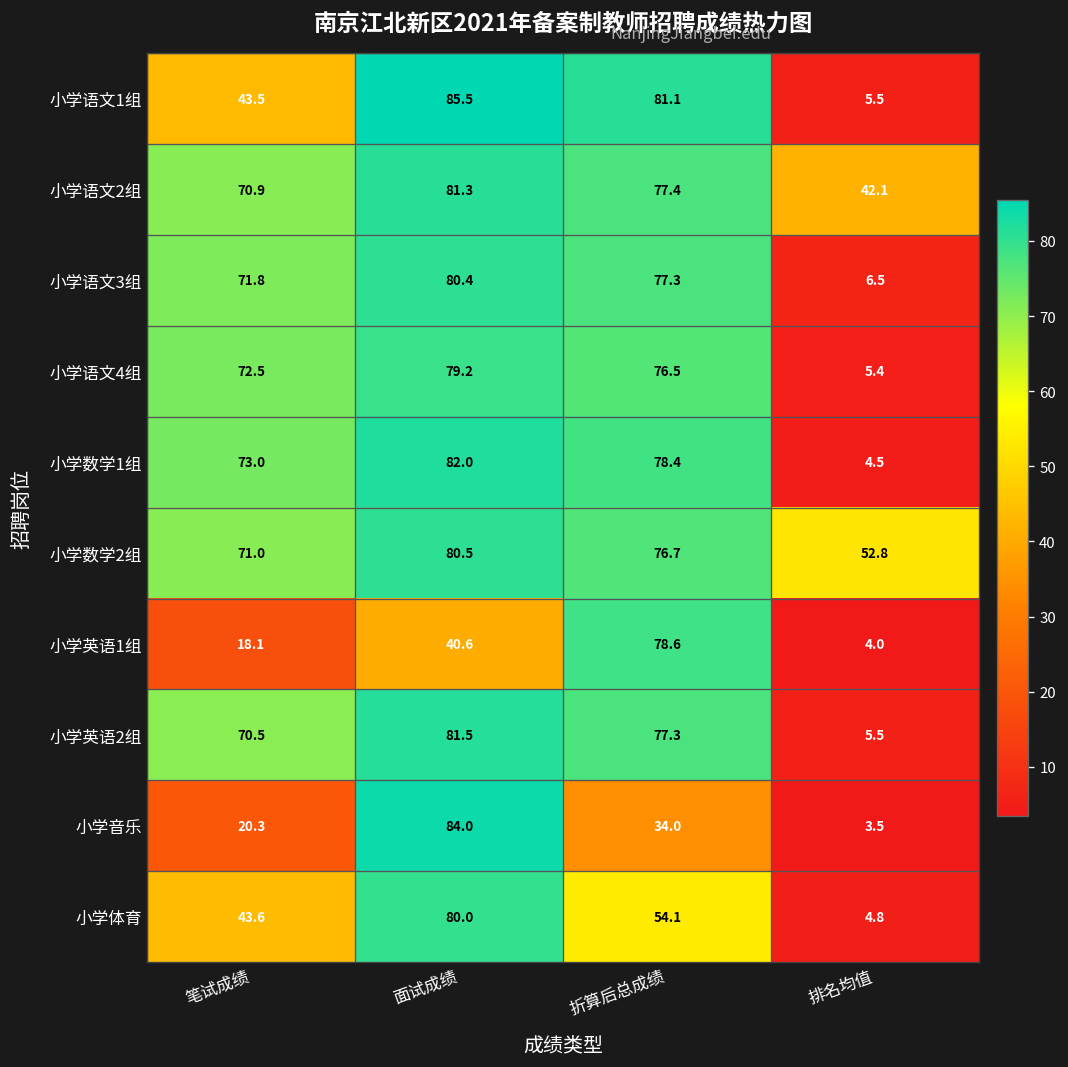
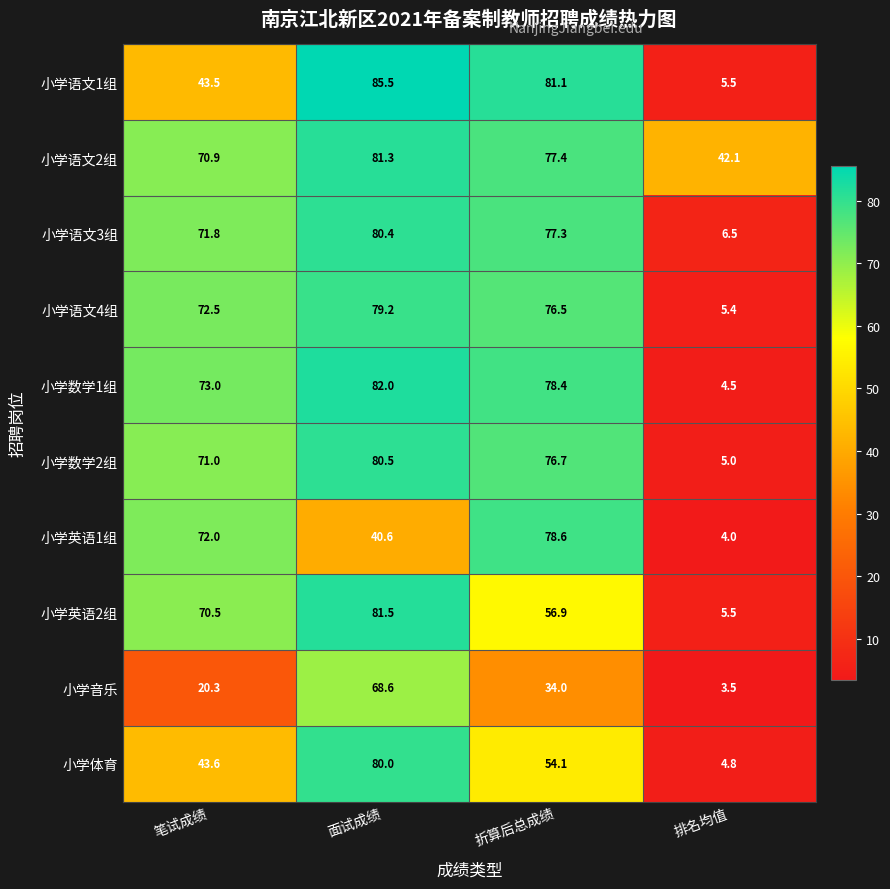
  {
    "小学语文1组": {
      "笔试成绩": 43.5,
      "面试成绩": 85.5,
      "折算后总成绩": 81.1,
      "排名均值": 5.5
    },
    "小学语文2组": {
      "笔试成绩": 70.9,
      "面试成绩": 81.3,
      "折算后总成绩": 77.4,
      "排名均值": 42.1
    },
    "小学语文3组": {
      "笔试成绩": 71.8,
      "面试成绩": 80.4,
      "折算后总成绩": 77.3,
      "排名均值": 6.5
    },
    "小学语文4组": {
      "笔试成绩": 72.5,
      "面试成绩": 79.2,
      "折算后总成绩": 76.5,
      "排名均值": 5.4
    },
    "小学数学1组": {
      "笔试成绩": 73.0,
      "面试成绩": 82.0,
      "折算后总成绩": 78.4,
      "排名均值": 4.5
    },
    "小学数学2组": {
      "笔试成绩": 71.0,
      "面试成绩": 80.5,
      "折算后总成绩": 76.7,
-     "排名均值": 52.8
+     "排名均值": 5.0
    },
    "小学英语1组": {
-     "笔试成绩": 18.1,
+     "笔试成绩": 72.0,
      "面试成绩": 40.6,
      "折算后总成绩": 78.6,
      "排名均值": 4.0
    },
    "小学英语2组": {
      "笔试成绩": 70.5,
      "面试成绩": 81.5,
-     "折算后总成绩": 77.3,
+     "折算后总成绩": 56.9,
      "排名均值": 5.5
    },
    "小学音乐": {
      "笔试成绩": 20.3,
-     "面试成绩": 84.0,
+     "面试成绩": 68.6,
      "折算后总成绩": 34.0,
      "排名均值": 3.5
    },
    "小学体育": {
      "笔试成绩": 43.6,
      "面试成绩": 80.0,
      "折算后总成绩": 54.1,
      "排名均值": 4.8
    }
  }
